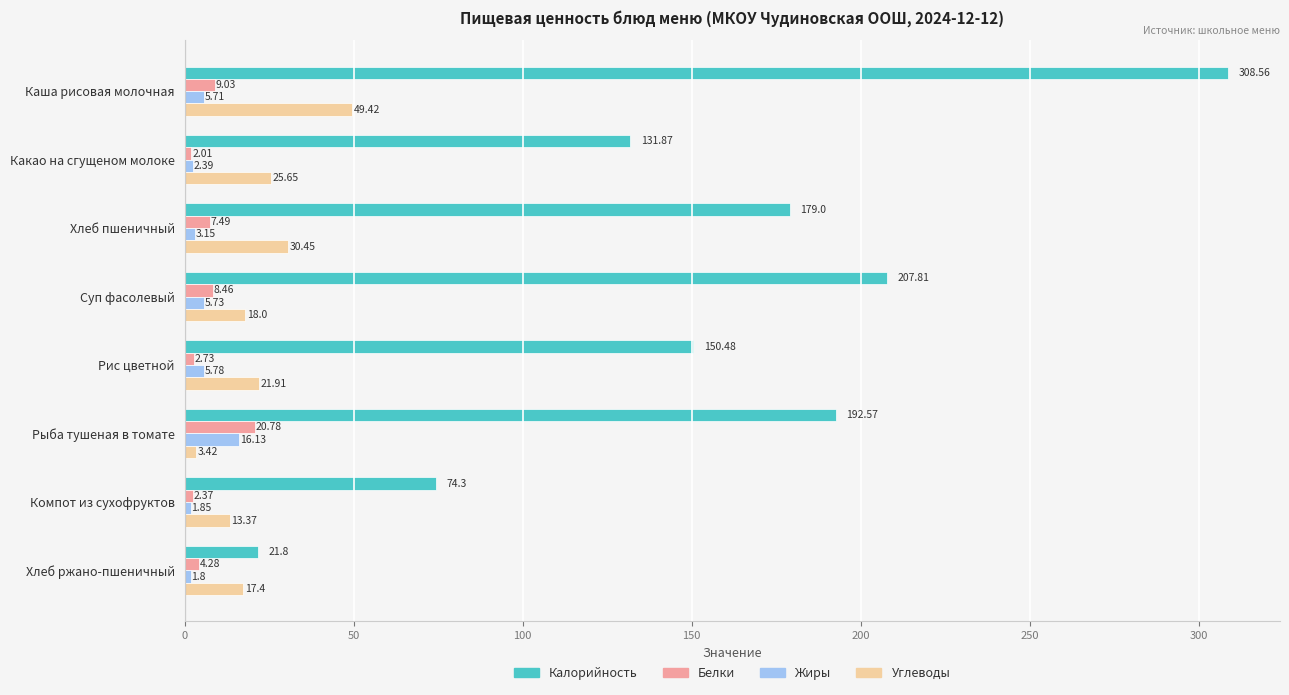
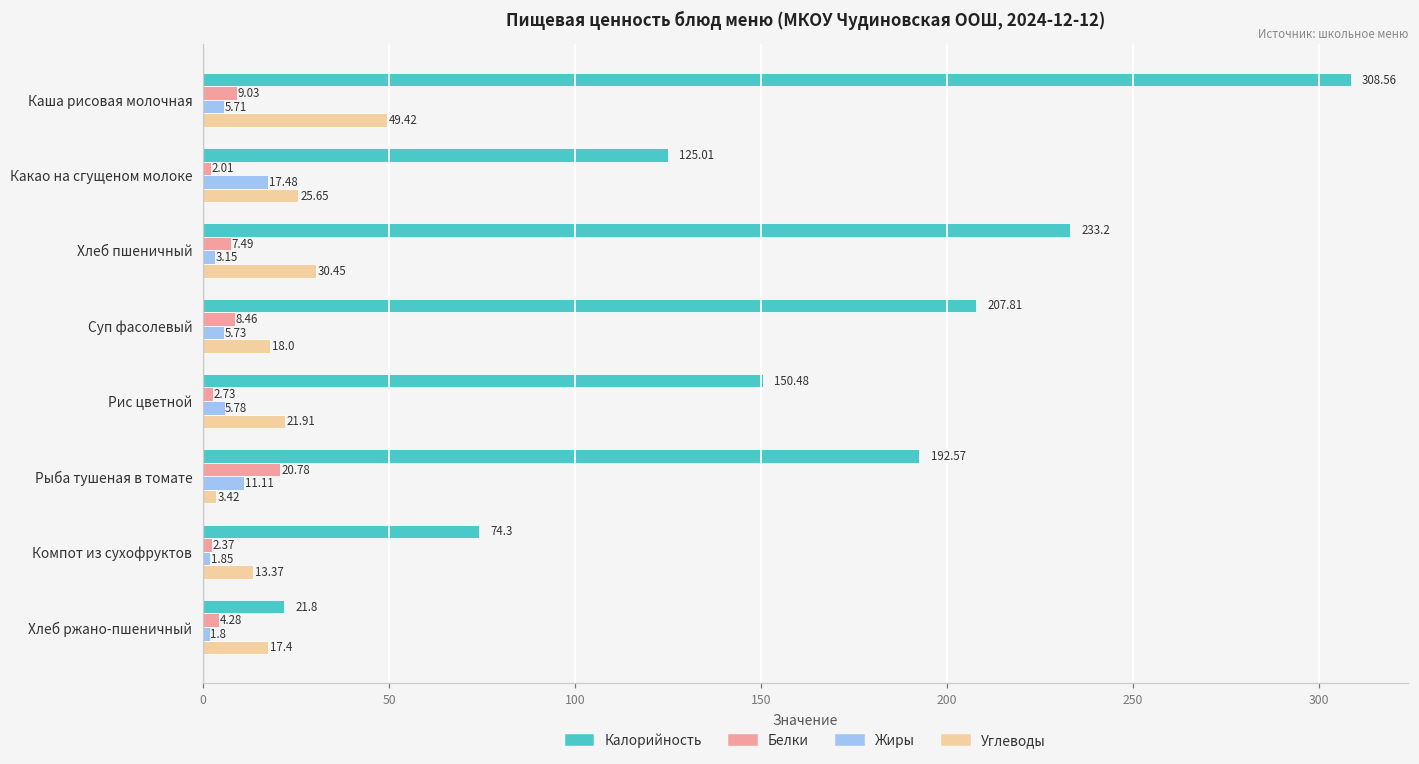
  {
    "Калорийность": {
      "Каша рисовая молочная": 308.56,
-     "Какао на сгущеном молоке": 131.87,
-     "Хлеб пшеничный": 179.0,
+     "Какао на сгущеном молоке": 125.01,
+     "Хлеб пшеничный": 233.2,
      "Суп фасолевый": 207.81,
      "Рис цветной": 150.48,
      "Рыба тушеная в томате": 192.57,
      "Компот из сухофруктов": 74.3,
      "Хлеб ржано-пшеничный": 21.8
    },
    "Жиры": {
      "Каша рисовая молочная": 5.71,
-     "Какао на сгущеном молоке": 2.39,
+     "Какао на сгущеном молоке": 17.48,
      "Хлеб пшеничный": 3.15,
      "Суп фасолевый": 5.73,
      "Рис цветной": 5.78,
-     "Рыба тушеная в томате": 16.13,
+     "Рыба тушеная в томате": 11.11,
      "Компот из сухофруктов": 1.85,
      "Хлеб ржано-пшеничный": 1.8
    }
  }
